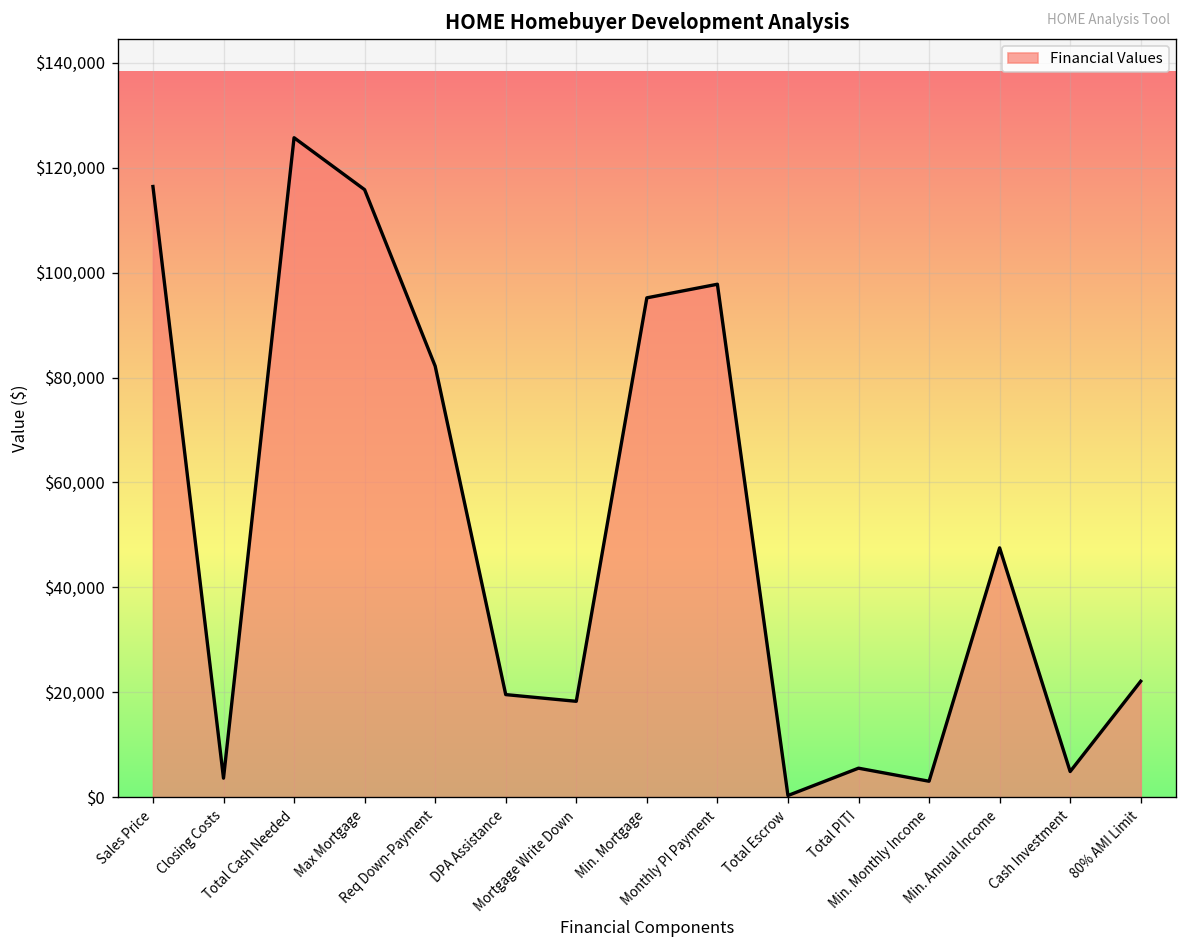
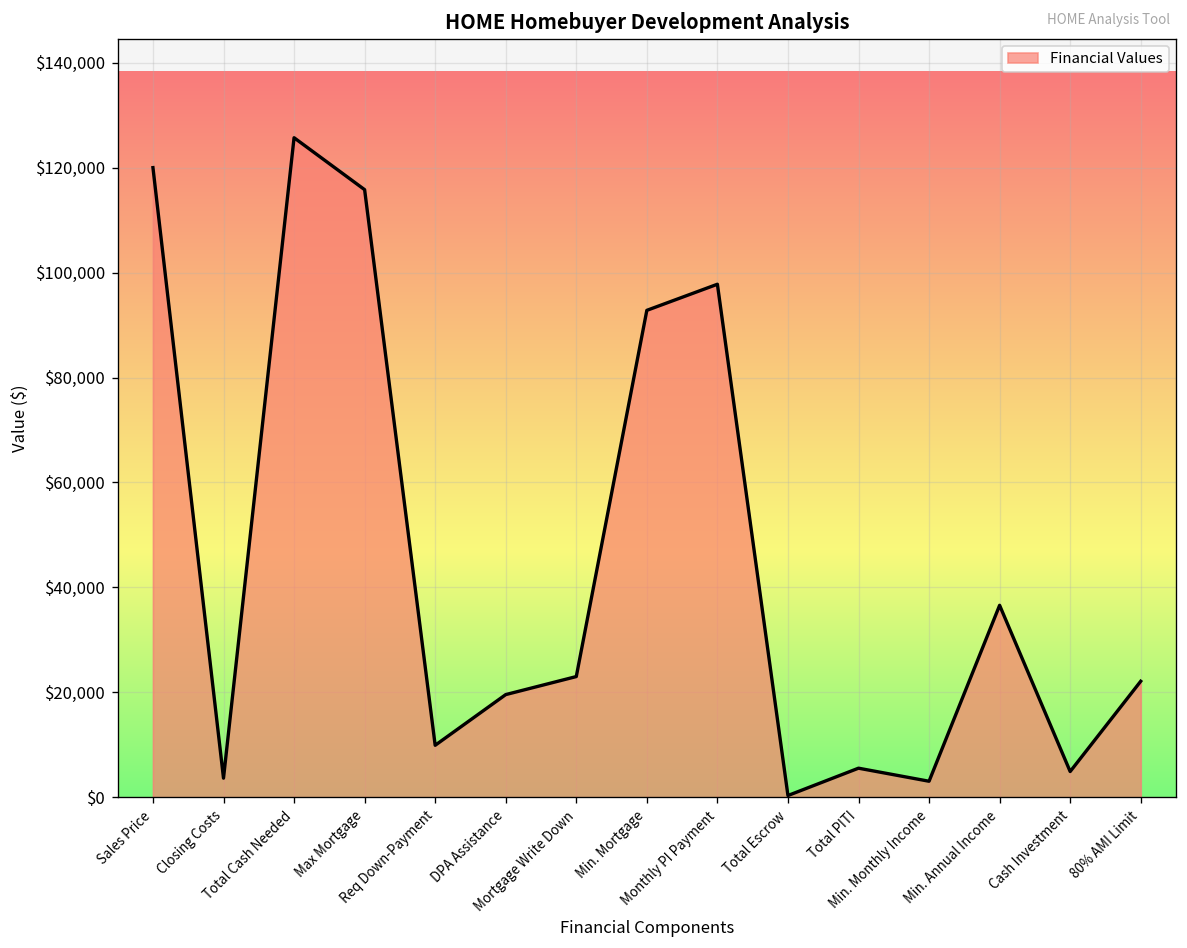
  {
-   "Sales Price": "$116,000",
+   "Sales Price": "$120,000",
    "Closing Costs": "$4,000",
    "Total Cash Needed": "$126,000",
    "Max Mortgage": "$116,000",
-   "Req Down-Payment": "$82,000",
+   "Req Down-Payment": "$10,000",
    "DPA Assistance": "$20,000",
-   "Mortgage Write Down": "$18,000",
-   "Min. Mortgage": "$95,000",
+   "Mortgage Write Down": "$23,000",
+   "Min. Mortgage": "$93,000",
    "Monthly PI Payment": "$98,000",
    "Total Escrow": "$0",
    "Total PITI": "$6,000",
    "Min. Monthly Income": "$3,000",
-   "Min. Annual Income": "$48,000",
+   "Min. Annual Income": "$37,000",
    "Cash Investment": "$5,000",
    "80% AMI Limit": "$22,000"
  }
